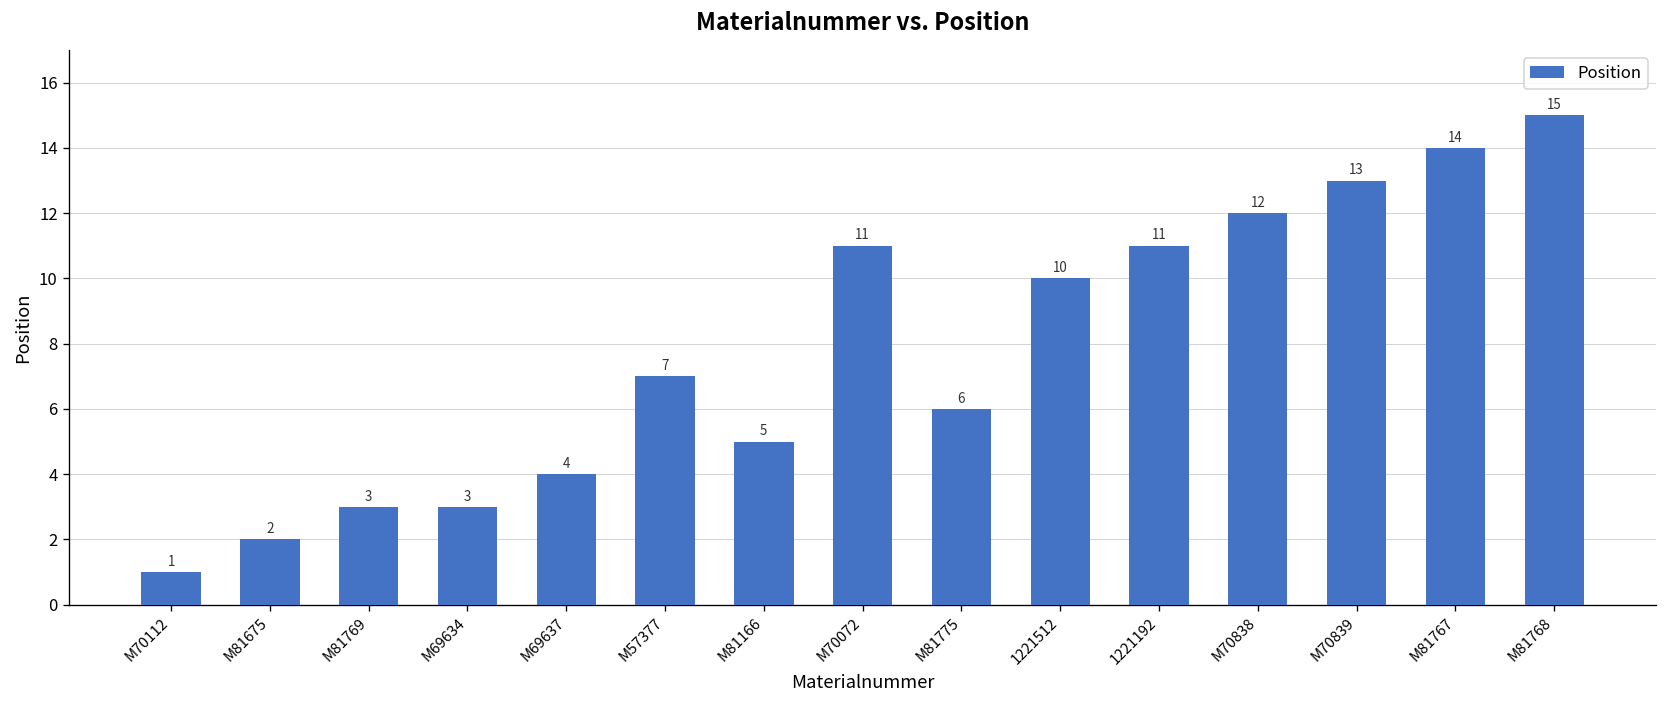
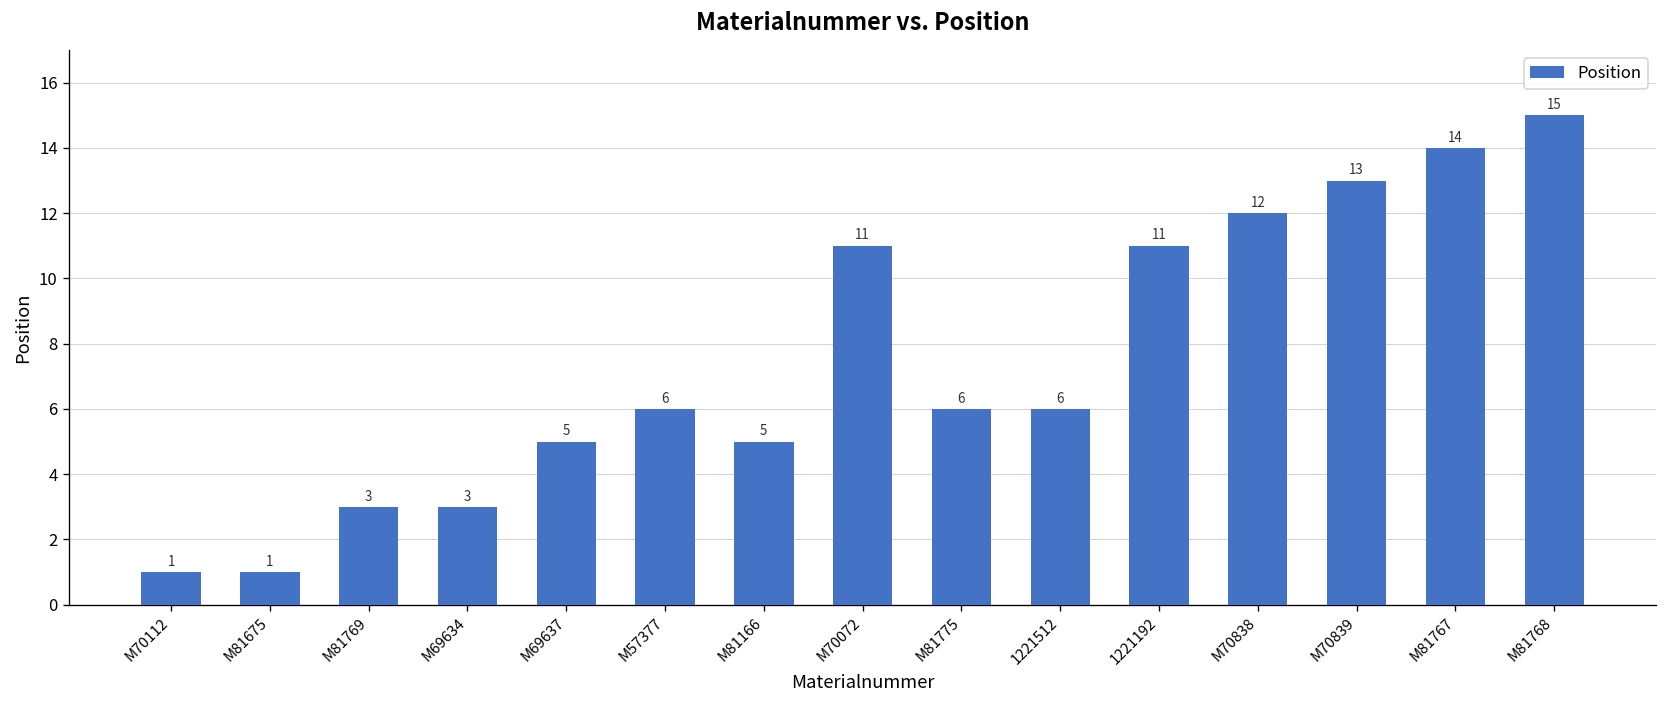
  {
    "M70112": 1,
-   "M81675": 2,
+   "M81675": 1,
    "M81769": 3,
    "M69634": 3,
-   "M69637": 4,
-   "M57377": 7,
+   "M69637": 5,
+   "M57377": 6,
    "M81166": 5,
    "M70072": 11,
    "M81775": 6,
-   "1221512": 10,
+   "1221512": 6,
    "1221192": 11,
    "M70838": 12,
    "M70839": 13,
    "M81767": 14,
    "M81768": 15
  }
